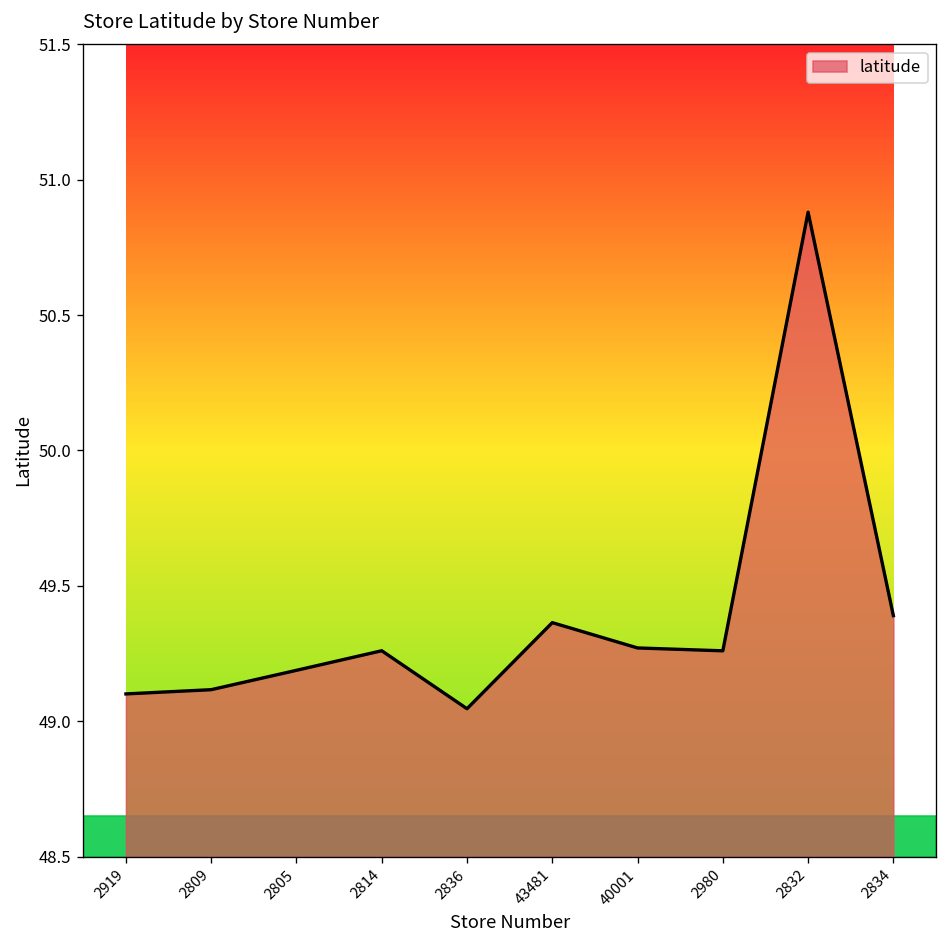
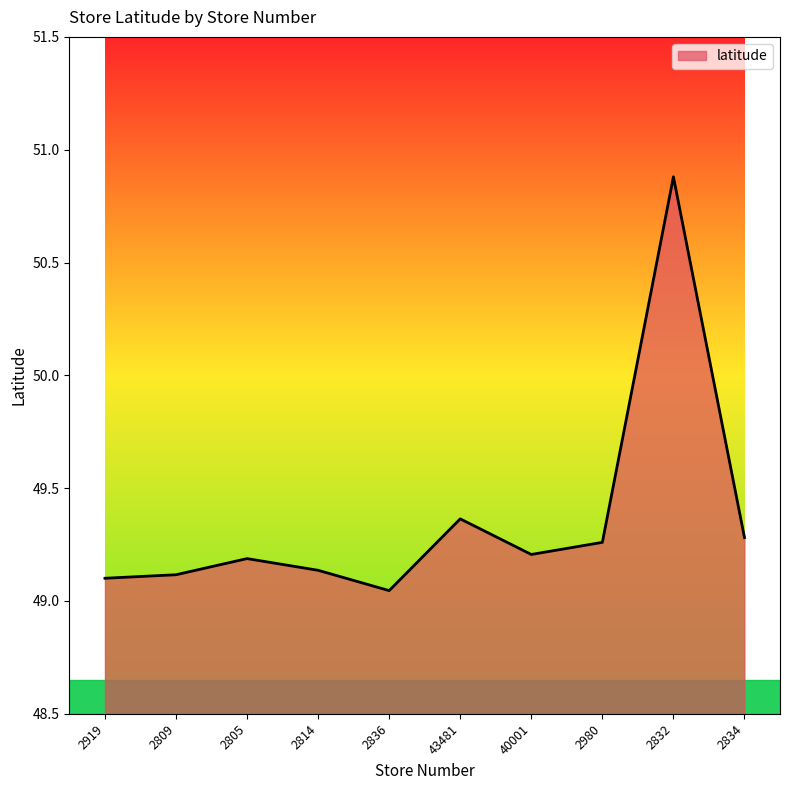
  {
    "2919": 49.10,
    "2809": 49.12,
    "2805": 49.19,
-   "2814": 49.26,
+   "2814": 49.14,
    "2836": 49.05,
    "43481": 49.36,
-   "40001": 49.27,
+   "40001": 49.21,
    "2980": 49.26,
    "2832": 50.88,
-   "2834": 49.39
+   "2834": 49.28
  }
